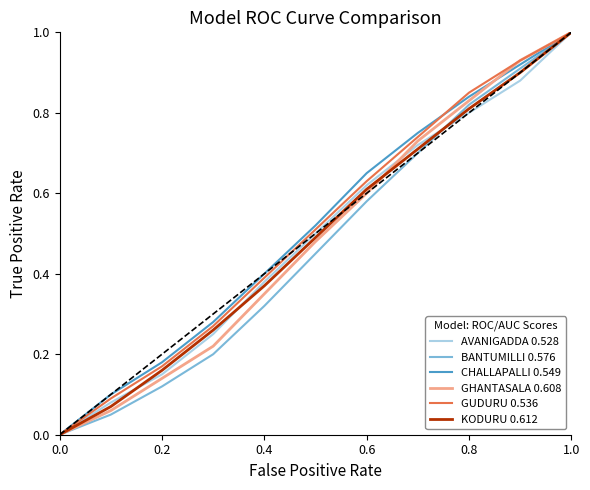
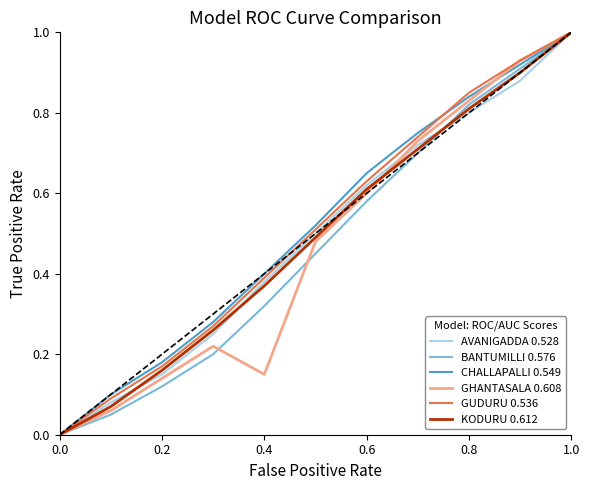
  {
    "GHANTASALA 0.608": {
      "0.2": 0.14,
-     "0.4": 0.35,
+     "0.4": 0.15,
      "0.6": 0.60,
      "0.8": 0.83
    },
    "GUDURU 0.536": {
      "0.2": 0.17,
      "0.4": 0.39,
      "0.6": 0.63,
      "0.8": 0.85
    },
    "KODURU 0.612": {
      "0.2": 0.16,
      "0.4": 0.37,
      "0.6": 0.61,
      "0.8": 0.81
    }
  }
